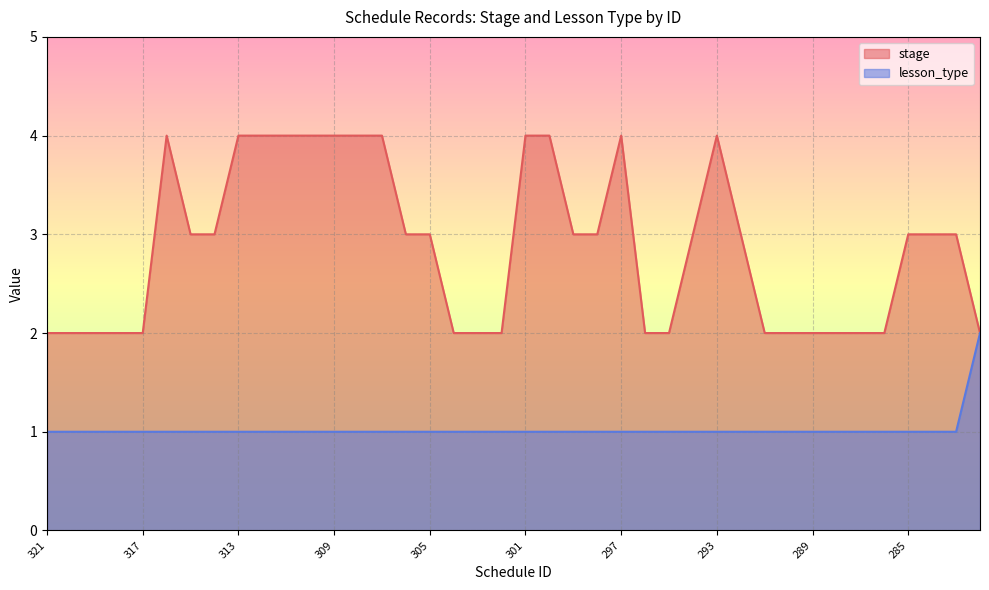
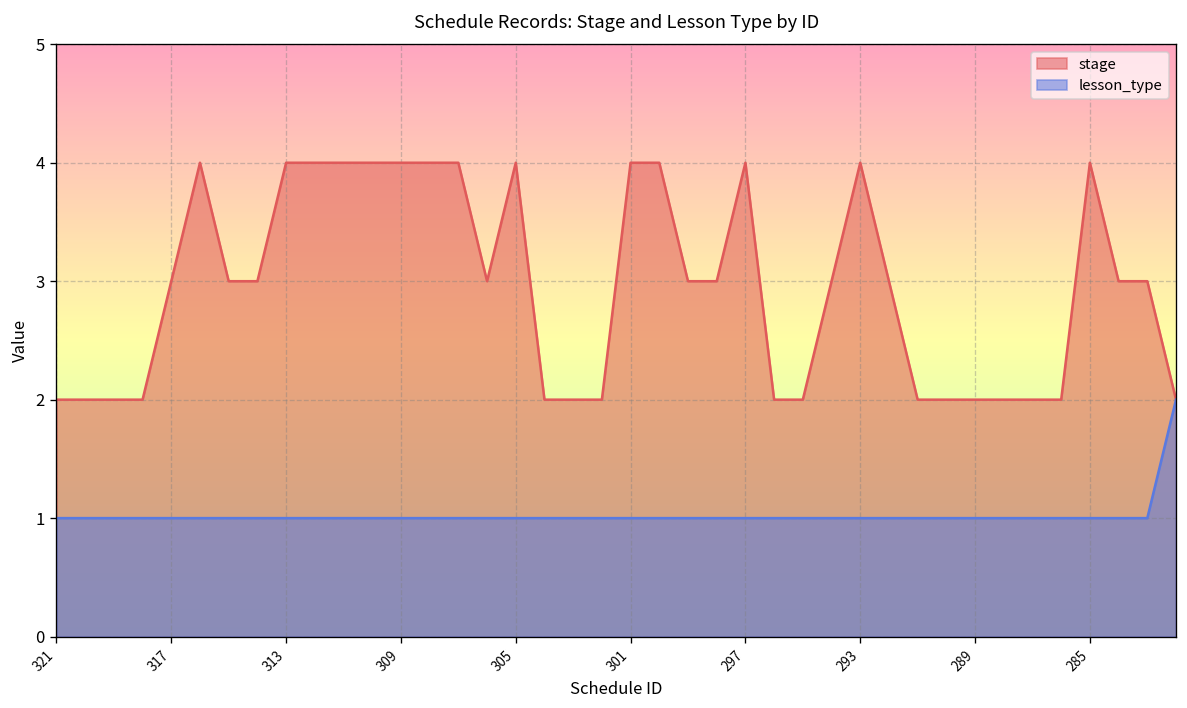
  {
    "stage": {
      "321": 2,
-     "317": 2,
+     "317": 3,
      "313": 4,
      "309": 4,
-     "305": 3,
+     "305": 4,
      "301": 4,
      "297": 4,
      "293": 4,
      "289": 2,
-     "285": 3
+     "285": 4
    },
    "lesson_type": {
      "321": 1,
      "317": 1,
      "313": 1,
      "309": 1,
      "305": 1,
      "301": 1,
      "297": 1,
      "293": 1,
      "289": 1,
      "285": 1
    }
  }
